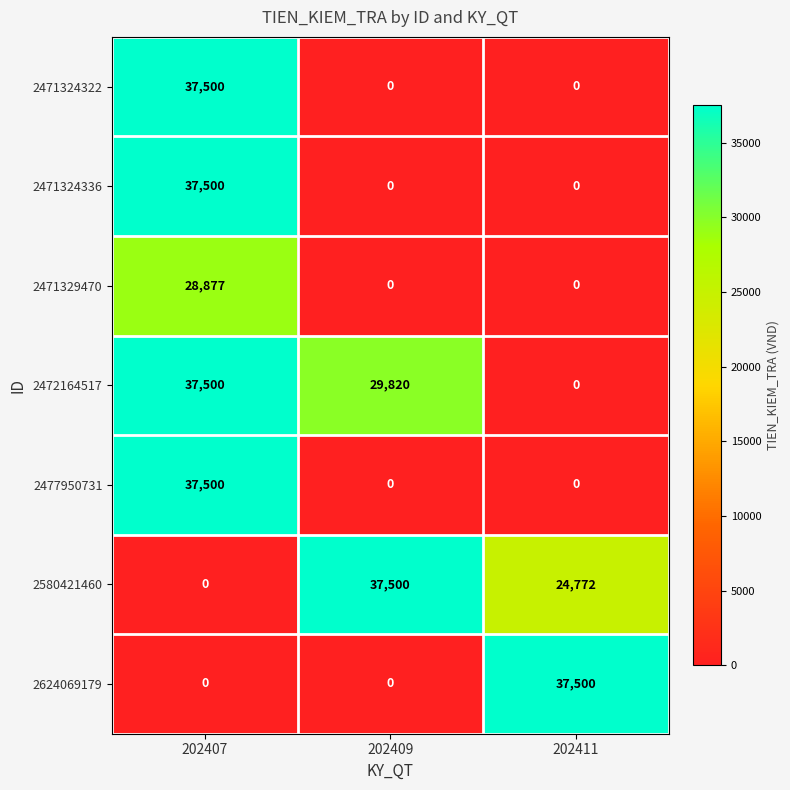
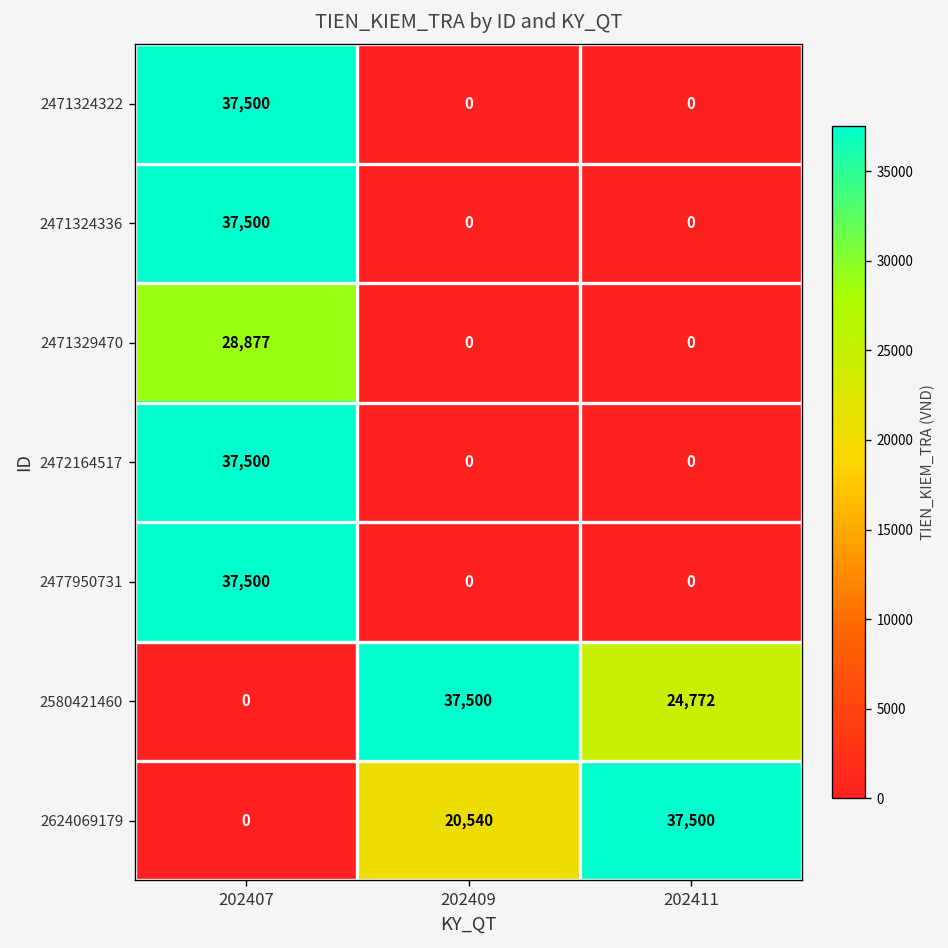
  {
    "2471324322": {
      "202407": "37,500",
      "202409": "0",
      "202411": "0"
    },
    "2471324336": {
      "202407": "37,500",
      "202409": "0",
      "202411": "0"
    },
    "2471329470": {
      "202407": "28,877",
      "202409": "0",
      "202411": "0"
    },
    "2472164517": {
      "202407": "37,500",
-     "202409": "29,820",
+     "202409": "0",
      "202411": "0"
    },
    "2477950731": {
      "202407": "37,500",
      "202409": "0",
      "202411": "0"
    },
    "2580421460": {
      "202407": "0",
      "202409": "37,500",
      "202411": "24,772"
    },
    "2624069179": {
      "202407": "0",
-     "202409": "0",
+     "202409": "20,540",
      "202411": "37,500"
    }
  }
